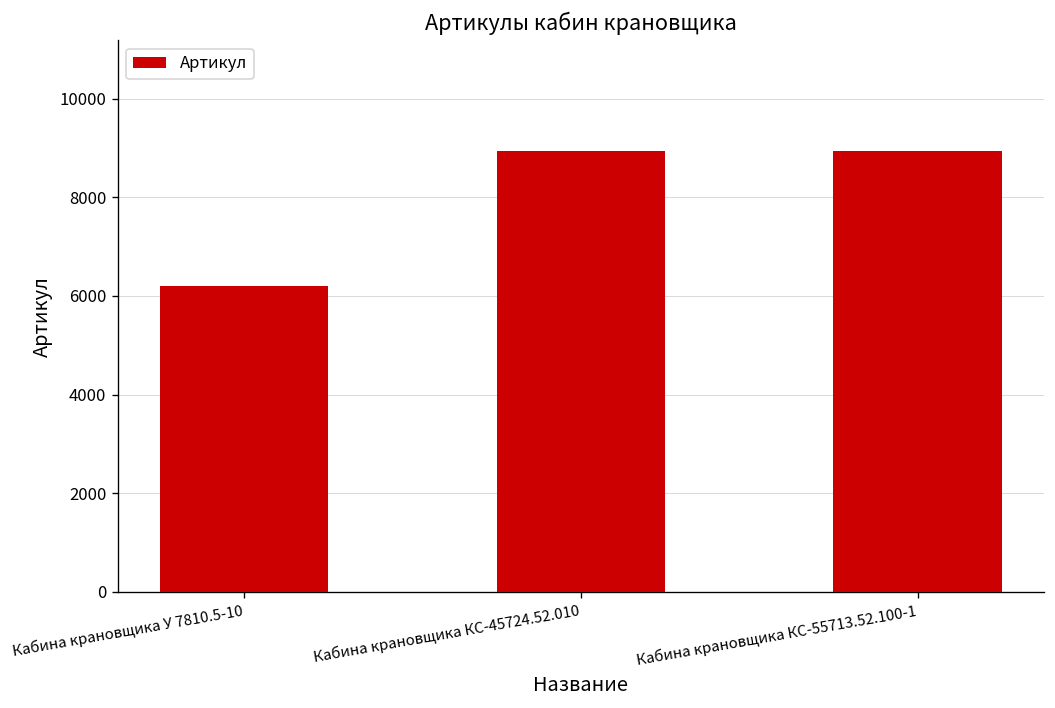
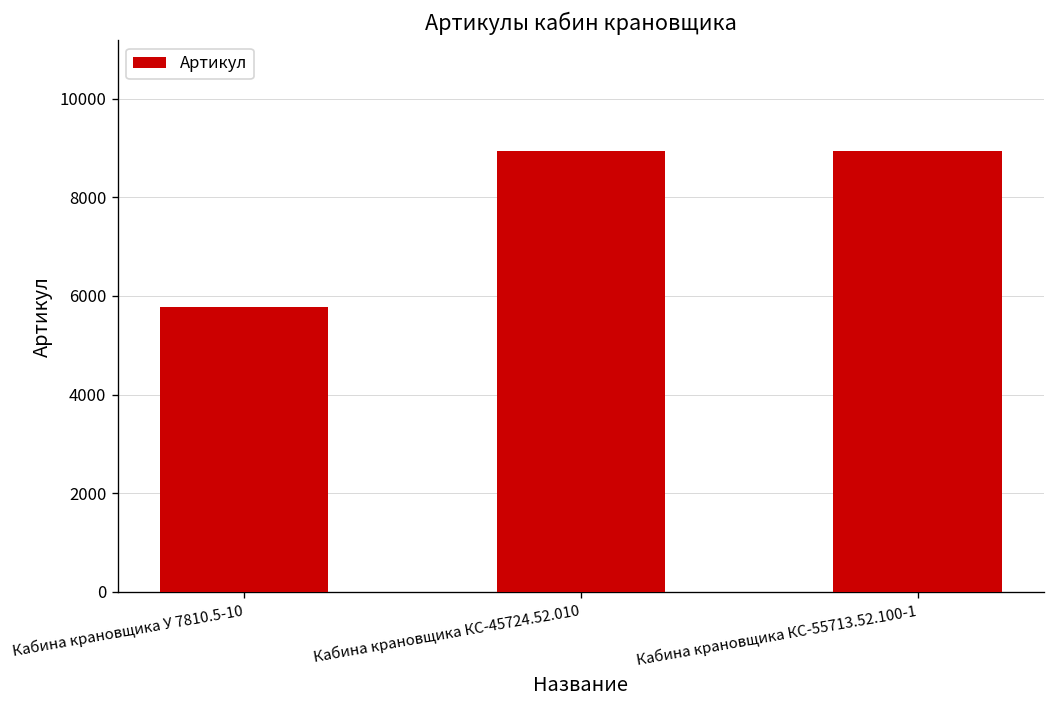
  {
-   "Кабина крановщика У 7810.5-10": 6200,
+   "Кабина крановщика У 7810.5-10": 5800,
    "Кабина крановщика КС-45724.52.010": 8900,
    "Кабина крановщика КС-55713.52.100-1": 8900
  }
